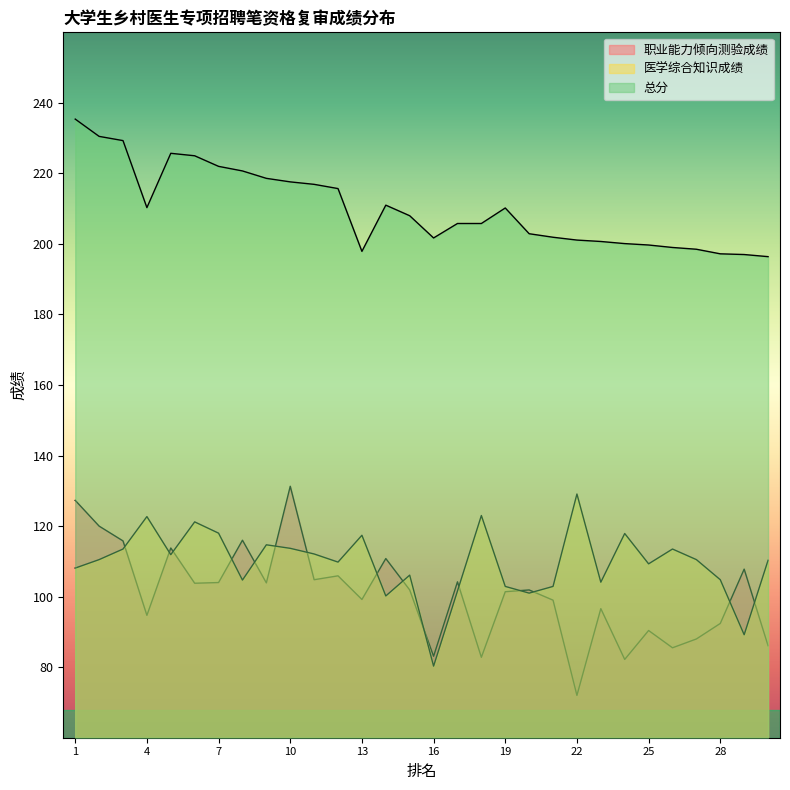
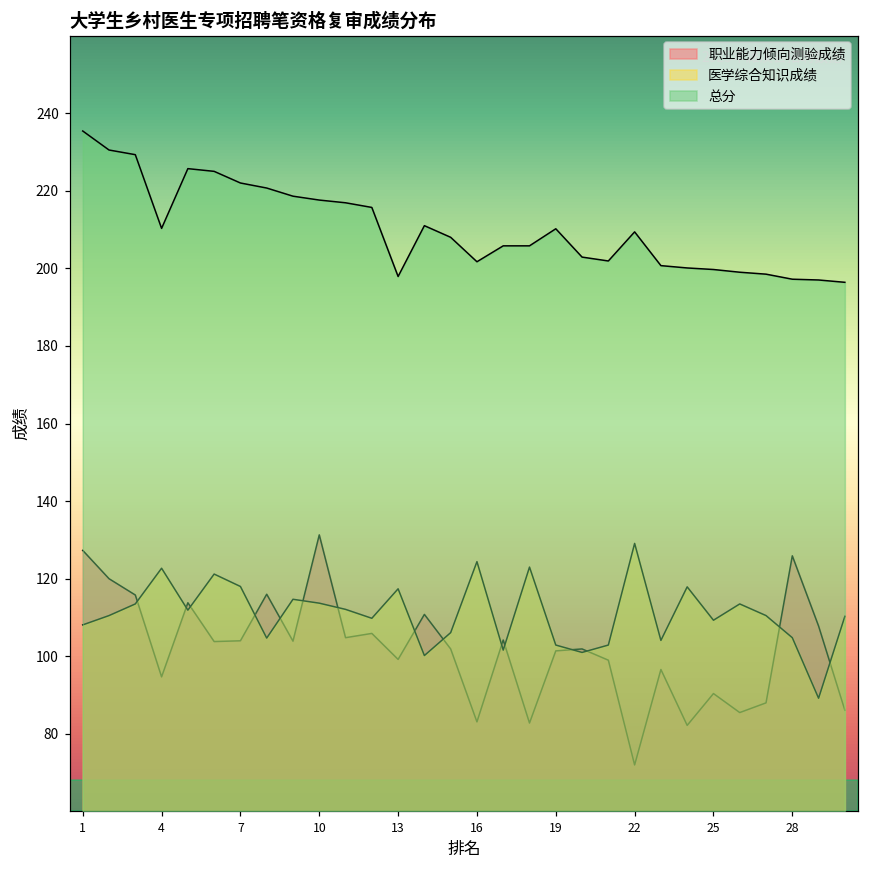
  {
    "职业能力倾向测验成绩": {
      "1": 127,
      "4": 95,
      "7": 104,
      "10": 131,
      "13": 99,
      "16": 83,
      "19": 101,
      "22": 72,
      "25": 90,
-     "28": 92
+     "28": 126
    },
    "医学综合知识成绩": {
      "1": 108,
      "4": 123,
      "7": 118,
      "10": 114,
      "13": 117,
-     "16": 80,
+     "16": 124,
      "19": 103,
      "22": 129,
      "25": 109,
      "28": 105
    },
    "总分": {
      "1": 235,
      "4": 210,
      "7": 222,
      "10": 218,
      "13": 198,
      "16": 202,
      "19": 210,
-     "22": 201,
+     "22": 209,
      "25": 200,
      "28": 197
    }
  }
